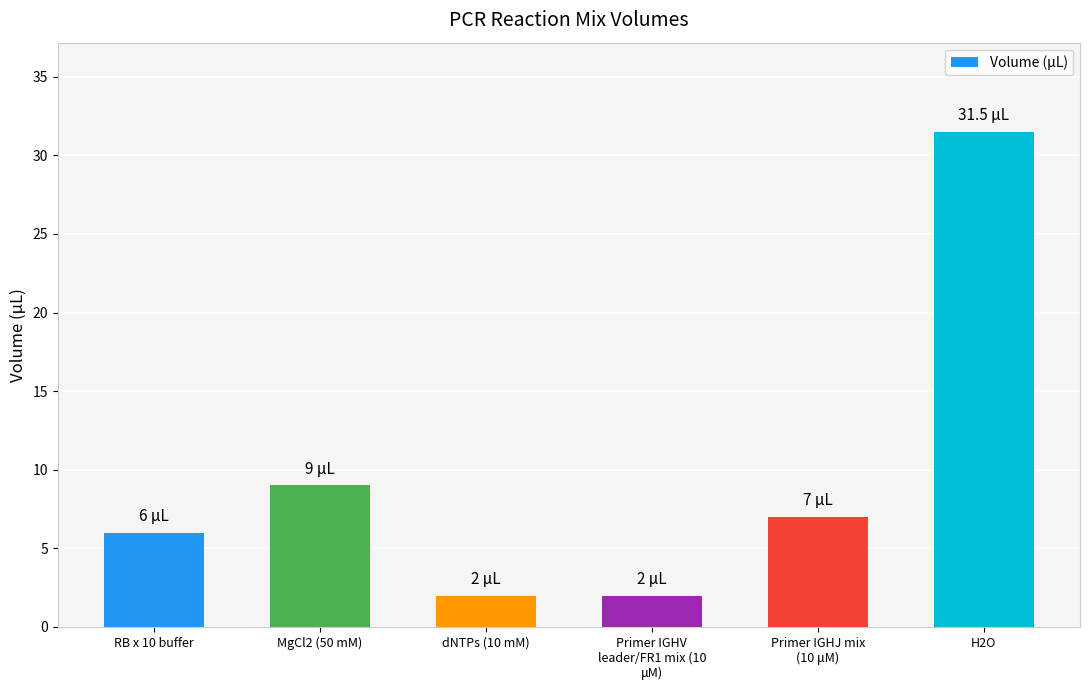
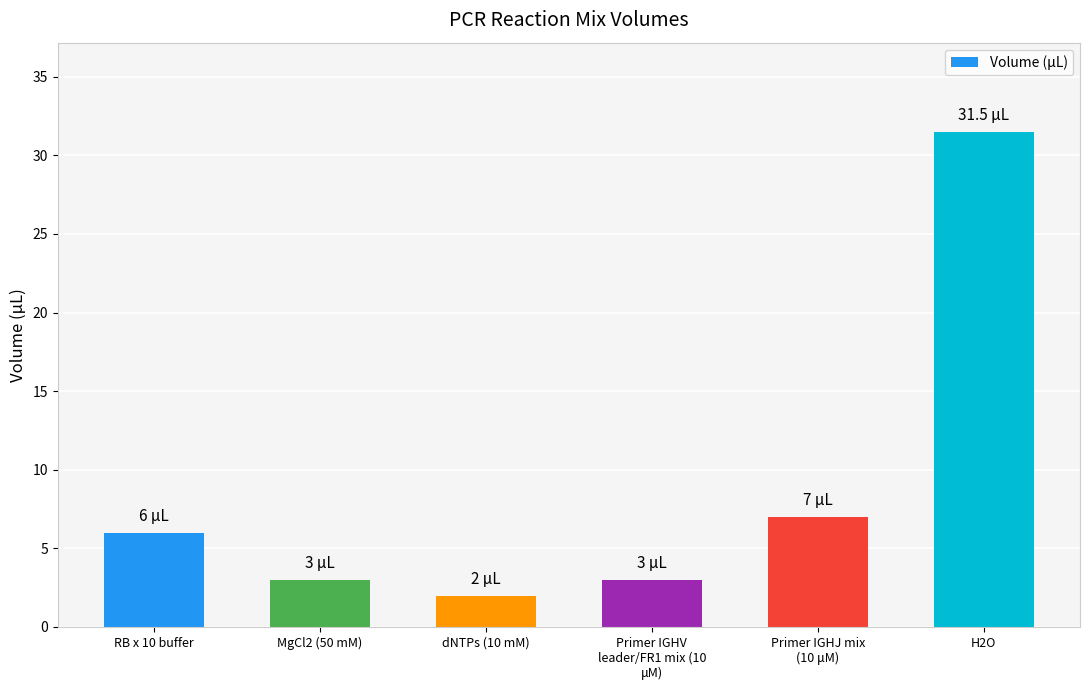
  {
    "RB x 10 buffer": 6,
-   "MgCl2 (50 mM)": 9,
+   "MgCl2 (50 mM)": 3,
    "dNTPs (10 mM)": 2,
-   "Primer IGHV leader/FR1 mix (10 μM)": 2,
+   "Primer IGHV leader/FR1 mix (10 μM)": 3,
    "Primer IGHJ mix (10 μM)": 7,
    "H2O": 31.5
  }
